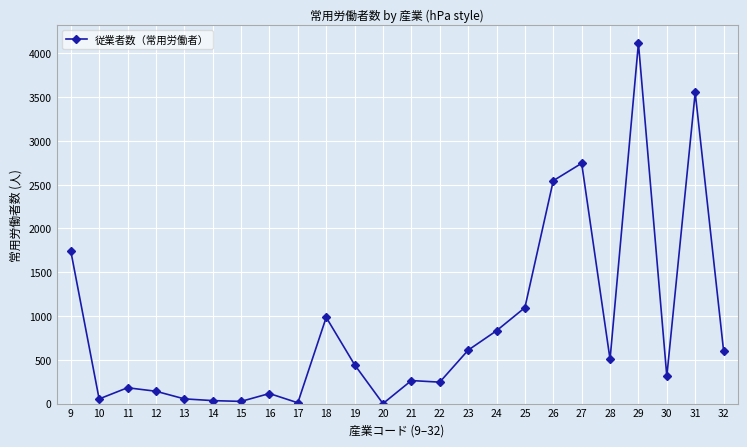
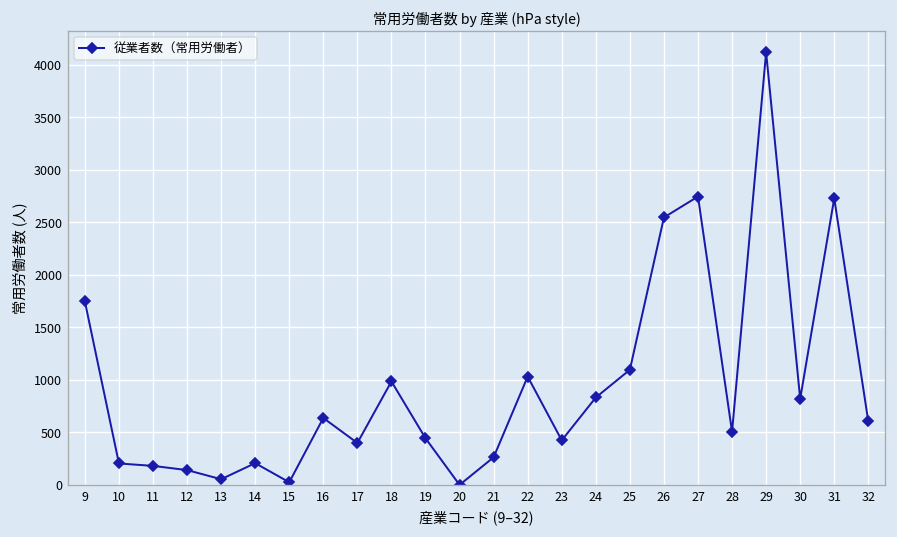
  {
    "9": 1700,
-   "10": 100,
+   "10": 200,
    "11": 200,
    "12": 100,
    "13": 100,
-   "14": 0,
+   "14": 200,
    "15": 0,
-   "16": 100,
-   "17": 0,
+   "16": 600,
+   "17": 400,
    "18": 1000,
    "19": 400,
    "20": 0,
    "21": 300,
-   "22": 200,
-   "23": 600,
+   "22": 1000,
+   "23": 400,
    "24": 800,
    "25": 1100,
    "26": 2500,
    "27": 2700,
    "28": 500,
    "29": 4100,
-   "30": 300,
-   "31": 3600,
+   "30": 800,
+   "31": 2700,
    "32": 600
  }
